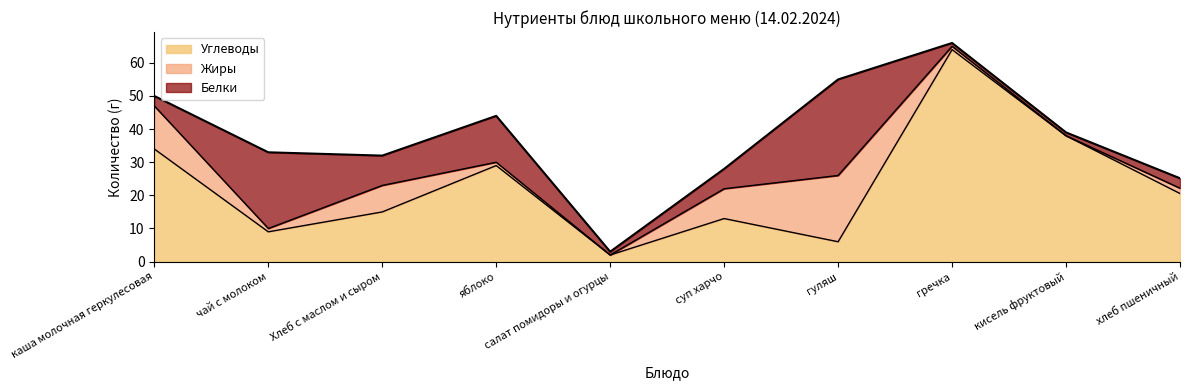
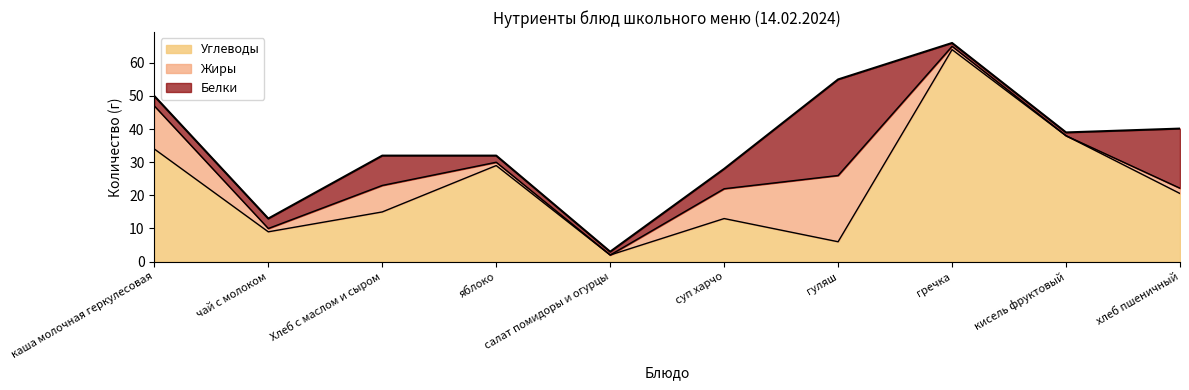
  {
    "Белки": {
      "каша молочная геркулесовая": 3,
-     "чай с молоком": 23,
+     "чай с молоком": 3,
      "Хлеб с маслом и сыром": 9,
-     "яблоко": 14,
+     "яблоко": 2,
      "салат помидоры и огурцы": 1,
      "суп харчо": 6,
      "гуляш": 29,
      "гречка": 1,
      "кисель фруктовый": 1,
-     "хлеб пшеничный": 3
+     "хлеб пшеничный": 18
    }
  }
